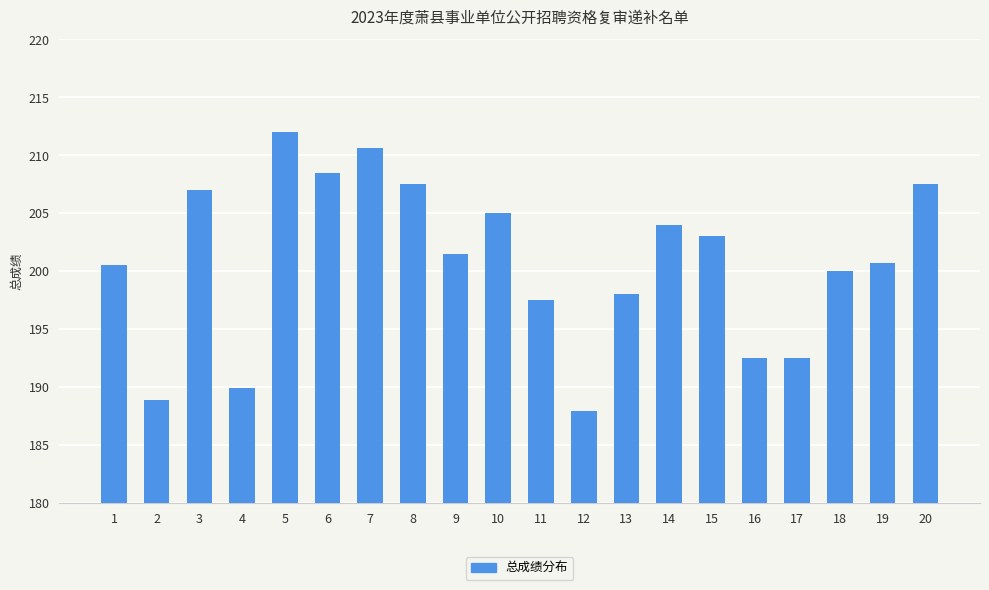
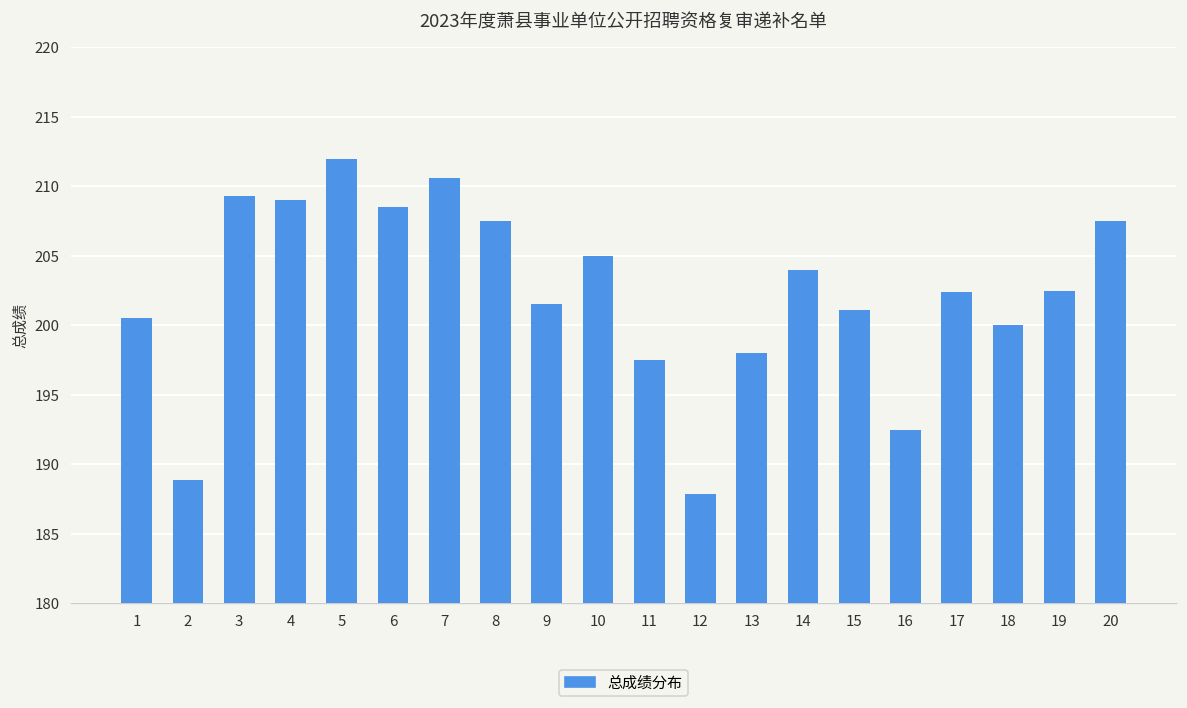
  {
    "1": 200.5,
    "2": 188.9,
-   "3": 207.0,
-   "4": 189.9,
+   "3": 209.3,
+   "4": 209.0,
    "5": 212.0,
    "6": 208.5,
    "7": 210.6,
    "8": 207.5,
    "9": 201.5,
    "10": 205.0,
    "11": 197.5,
    "12": 187.9,
    "13": 198.0,
    "14": 204.0,
-   "15": 203.0,
+   "15": 201.1,
    "16": 192.5,
-   "17": 192.5,
+   "17": 202.4,
    "18": 200.0,
-   "19": 200.7,
+   "19": 202.5,
    "20": 207.5
  }
